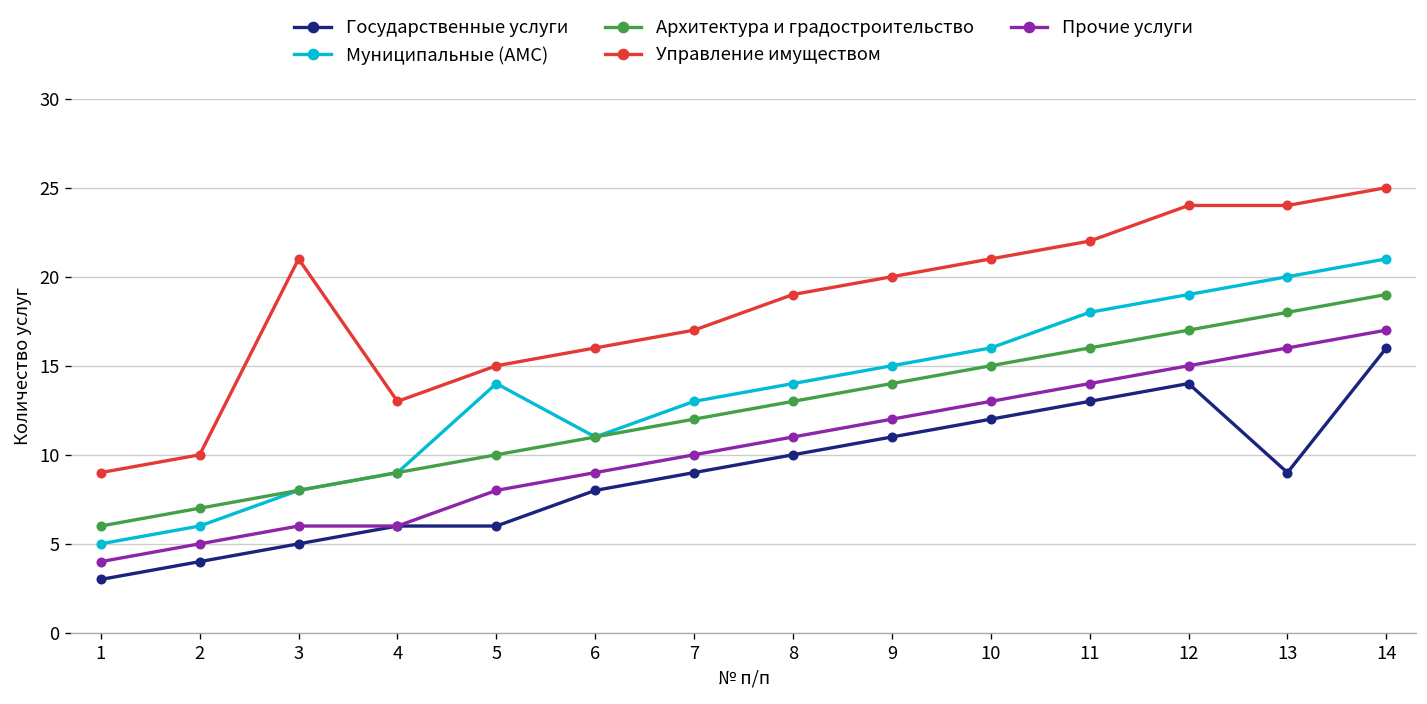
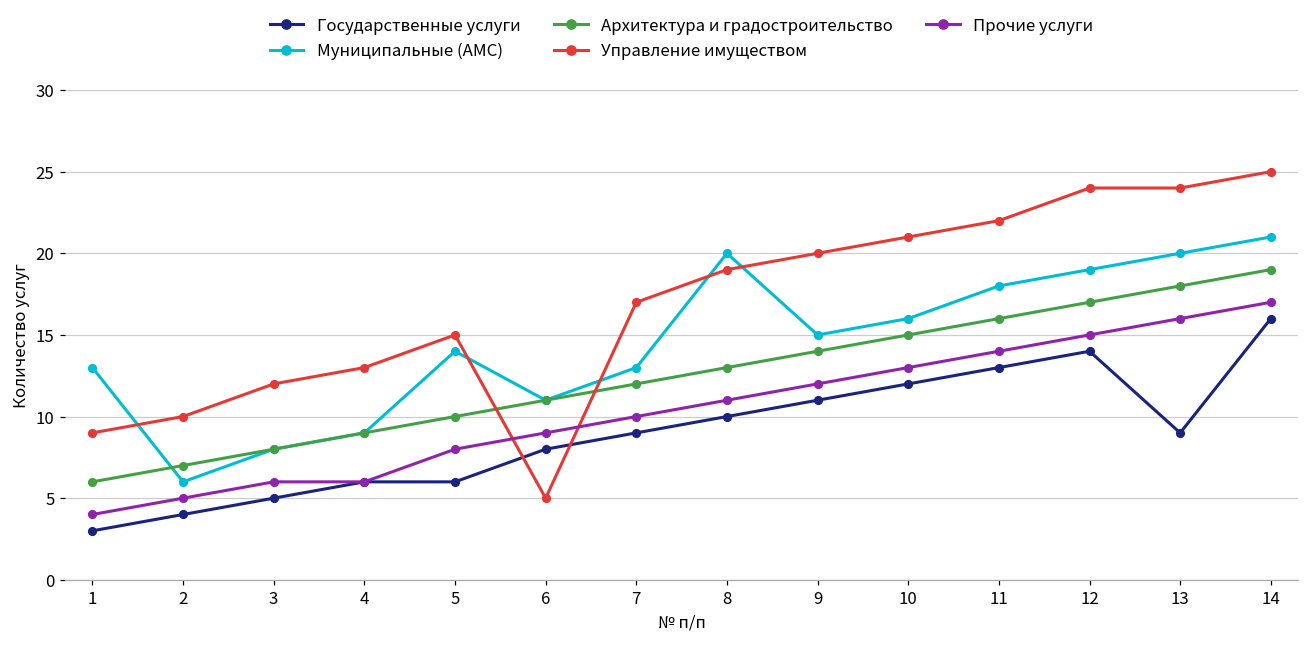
  {
    "Государственные услуги": {
      "1": 3,
      "2": 4,
      "3": 5,
      "5": 6,
      "6": 8,
      "7": 9,
      "8": 10,
      "9": 11,
      "10": 12,
      "11": 13,
      "12": 14,
      "13": 9,
      "14": 16
    },
    "Муниципальные (АМС)": {
-     "1": 5,
+     "1": 13,
      "2": 6,
      "5": 14,
      "7": 13,
-     "8": 14,
+     "8": 20,
      "9": 15,
      "10": 16,
      "11": 18,
      "12": 19,
      "13": 20,
      "14": 21
    },
    "Архитектура и градостроительство": {
      "1": 6,
      "2": 7,
      "5": 10,
      "7": 12,
      "8": 13,
      "9": 14,
      "10": 15,
      "11": 16,
      "12": 17,
      "13": 18,
      "14": 19
    },
    "Управление имуществом": {
      "1": 9,
      "2": 10,
-     "3": 21,
+     "3": 12,
      "4": 13,
      "5": 15,
-     "6": 16,
+     "6": 5,
      "7": 17,
      "8": 19,
      "9": 20,
      "10": 21,
      "11": 22,
      "12": 24,
      "13": 24,
      "14": 25
    },
    "Прочие услуги": {
      "1": 4,
      "2": 5,
      "3": 6,
      "5": 8,
      "6": 9,
      "7": 10,
      "8": 11,
      "9": 12,
      "10": 13,
      "11": 14,
      "12": 15,
      "13": 16,
      "14": 17
    }
  }
